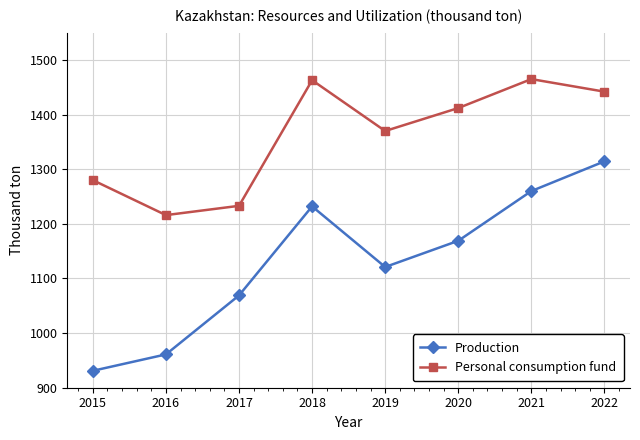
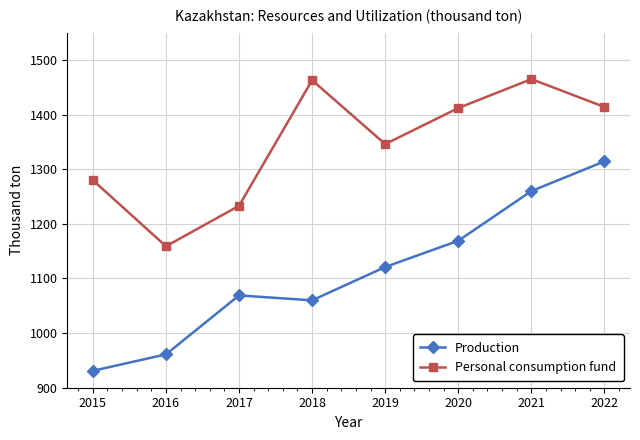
  {
    "Production": {
      "2015": 930,
      "2016": 960,
      "2017": 1070,
-     "2018": 1230,
+     "2018": 1060,
      "2019": 1120,
      "2020": 1170,
      "2021": 1260,
      "2022": 1310
    },
    "Personal consumption fund": {
      "2015": 1280,
-     "2016": 1220,
+     "2016": 1160,
      "2017": 1230,
      "2018": 1460,
-     "2019": 1370,
+     "2019": 1350,
      "2020": 1410,
      "2021": 1470,
-     "2022": 1440
+     "2022": 1410
    }
  }
